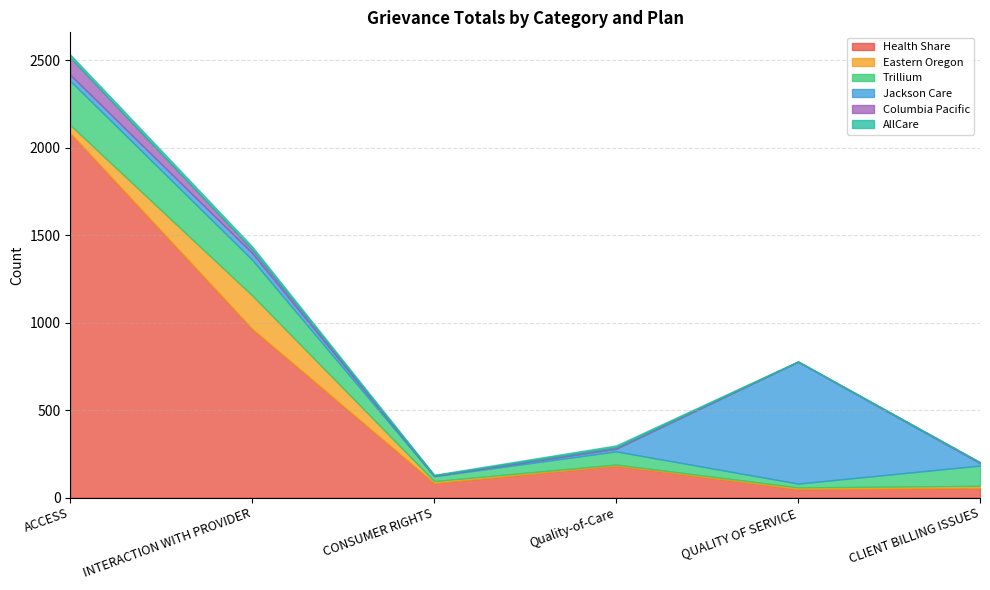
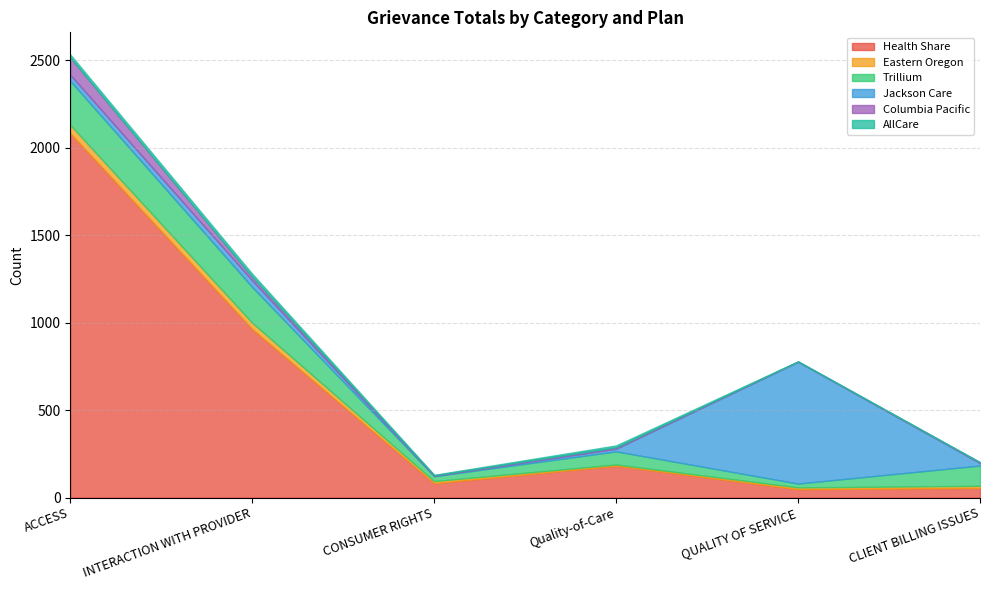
  {
    "Health Share": {
      "ACCESS": 2080,
      "INTERACTION WITH PROVIDER": 960
    },
    "Eastern Oregon": {
      "ACCESS": 50,
-     "INTERACTION WITH PROVIDER": 190
+     "INTERACTION WITH PROVIDER": 40
    },
    "Jackson Care": {
      "ACCESS": 40,
      "INTERACTION WITH PROVIDER": 40
    },
    "Columbia Pacific": {
      "ACCESS": 100,
      "INTERACTION WITH PROVIDER": 20
    }
  }
